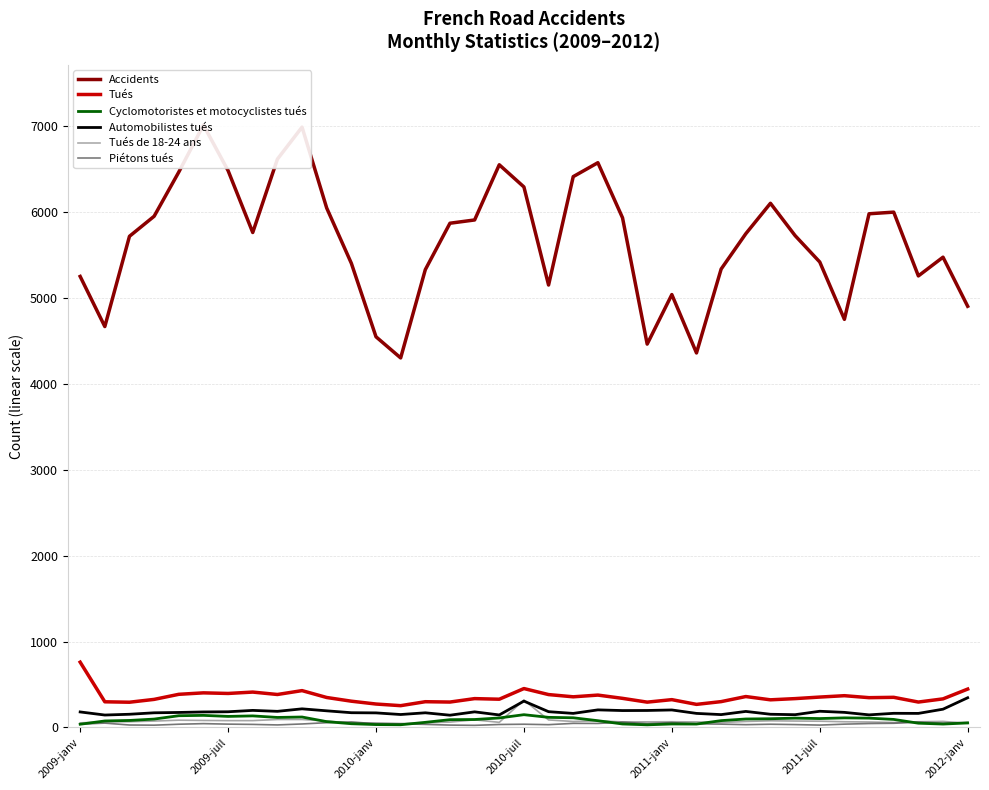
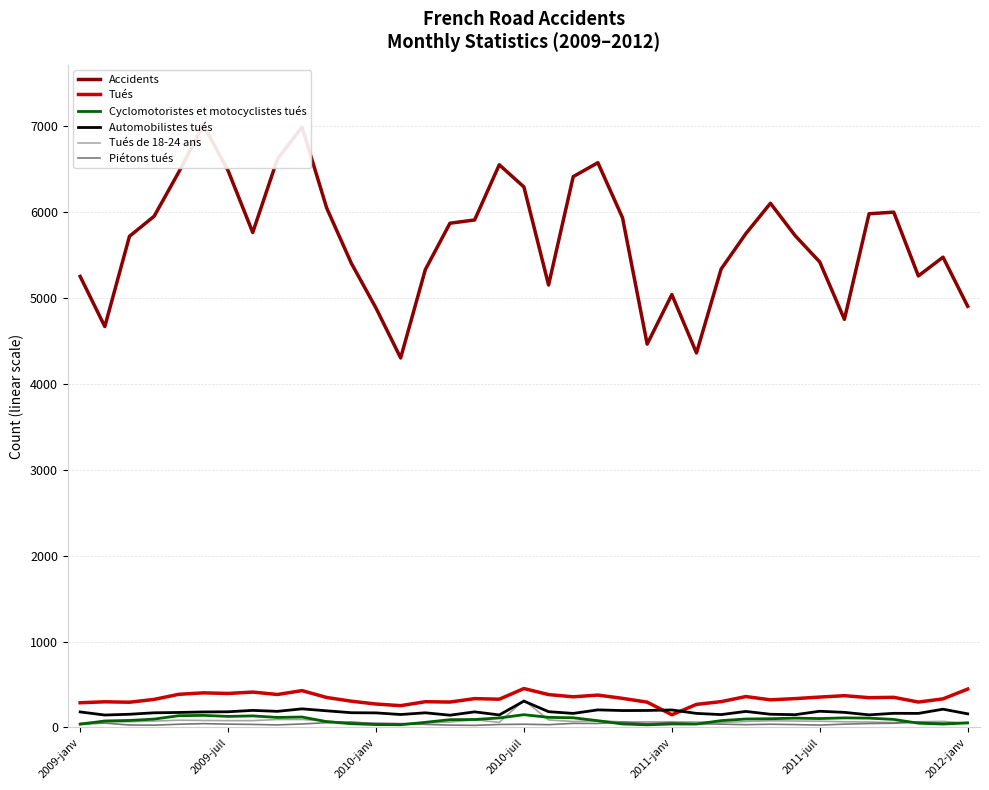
  {
    "Tués de 18-24 ans": {
      "2009-juil": 100,
      "2011-juil": 100
    },
    "Piétons tués": {
      "2009-juil": 0,
      "2010-juil": 0,
      "2011-juil": 0
    },
    "Accidents": {
      "2009-janv": 5200,
      "2009-juil": 6500,
-     "2010-janv": 4500,
+     "2010-janv": 4900,
      "2010-juil": 6300,
      "2011-janv": 5000,
      "2011-juil": 5400,
      "2012-janv": 4900
    },
    "Tués": {
-     "2009-janv": 800,
+     "2009-janv": 300,
      "2009-juil": 400,
      "2010-janv": 300,
      "2010-juil": 500,
-     "2011-janv": 300,
+     "2011-janv": 100,
      "2011-juil": 400,
      "2012-janv": 400
    },
    "Cyclomotoristes et motocyclistes tués": {
      "2009-juil": 100,
      "2010-juil": 100,
      "2011-juil": 100
    },
    "Automobilistes tués": {
      "2009-janv": 200,
      "2009-juil": 200,
      "2010-janv": 200,
      "2011-janv": 200,
      "2011-juil": 200,
-     "2012-janv": 300
+     "2012-janv": 200
    }
  }
